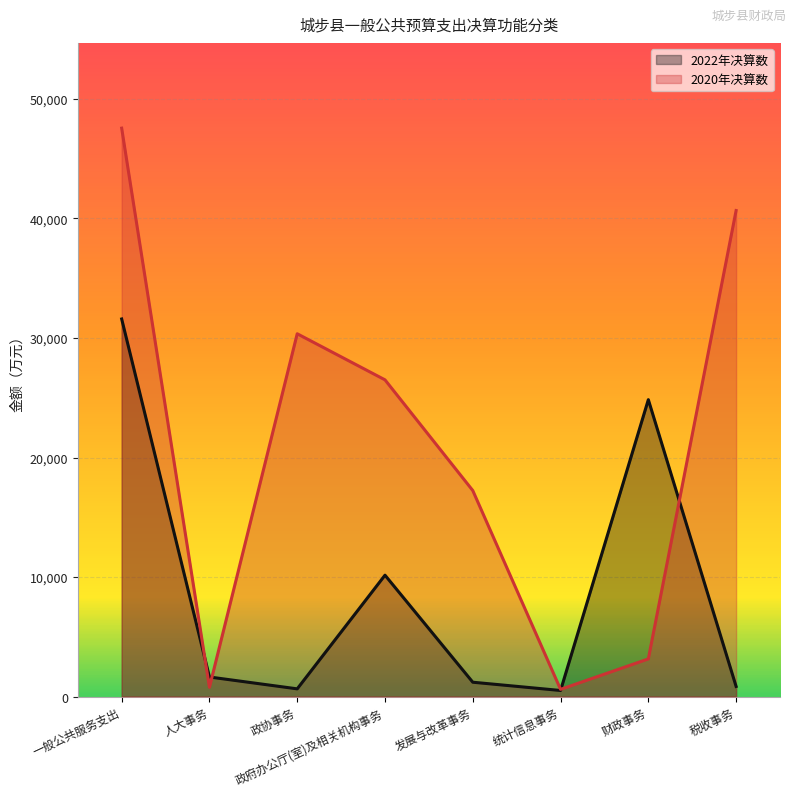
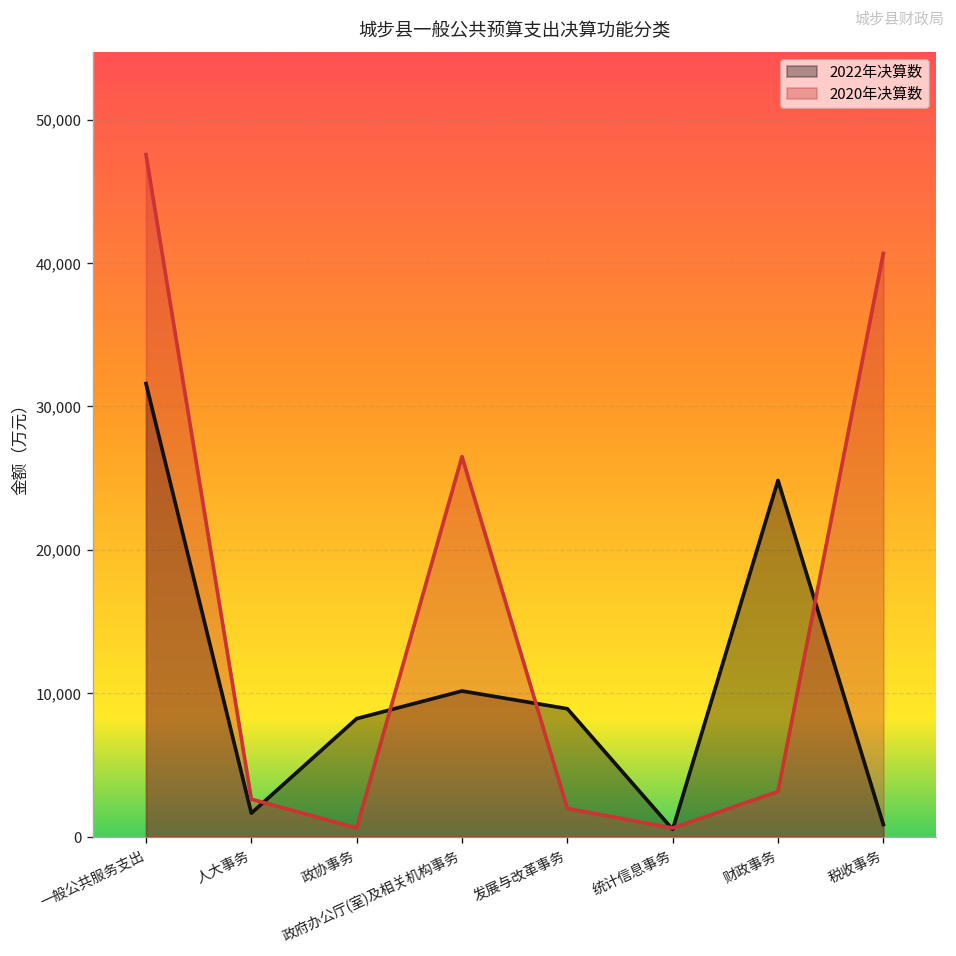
  {
    "2022年决算数": {
      "一般公共服务支出": "31,600",
      "人大事务": "1,600",
-     "政协事务": "600",
+     "政协事务": "8,200",
      "政府办公厅(室)及相关机构事务": "10,200",
-     "发展与改革事务": "1,200",
+     "发展与改革事务": "8,900",
      "财政事务": "24,800",
      "税收事务": "800"
    },
    "2020年决算数": {
      "一般公共服务支出": "47,600",
-     "人大事务": "800",
-     "政协事务": "30,400",
+     "人大事务": "2,600",
+     "政协事务": "600",
      "政府办公厅(室)及相关机构事务": "26,500",
-     "发展与改革事务": "17,200",
+     "发展与改革事务": "2,000",
      "财政事务": "3,100",
      "税收事务": "40,700"
    }
  }
